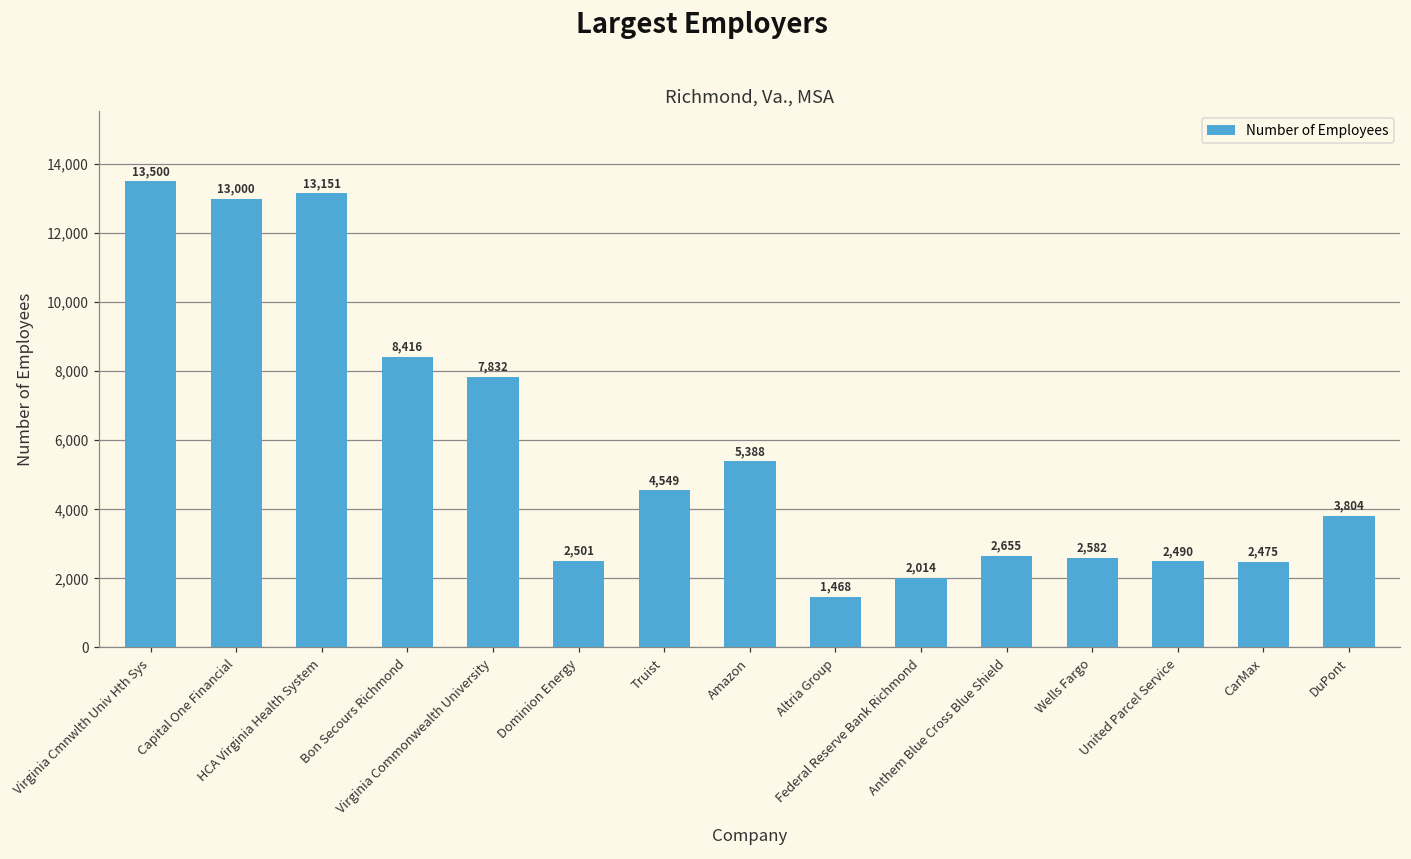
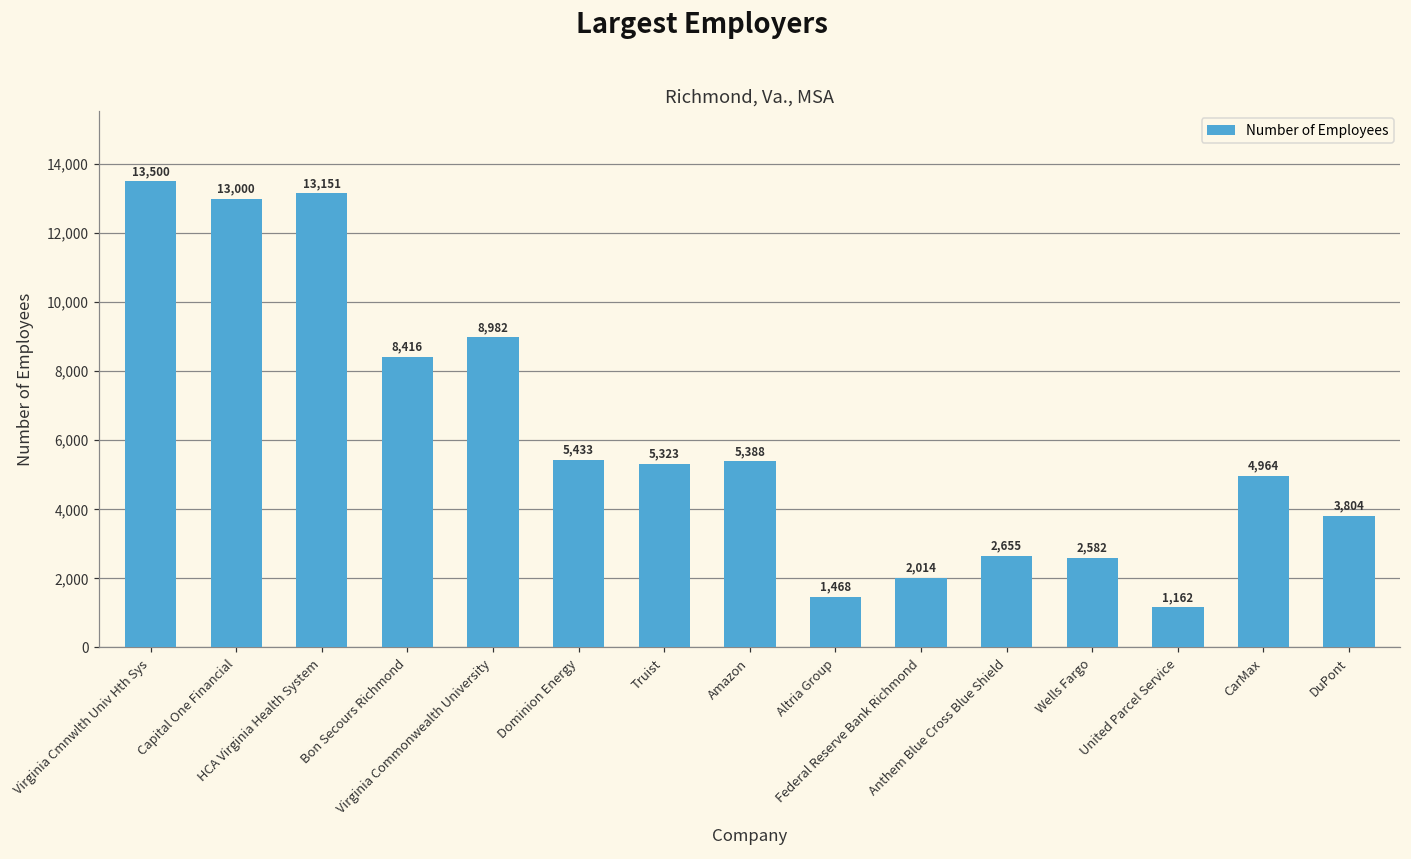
  {
    "Virginia Cmnwlth Univ Hth Sys": "13,500",
    "Capital One Financial": "13,000",
    "HCA Virginia Health System": "13,151",
    "Bon Secours Richmond": "8,416",
-   "Virginia Commonwealth University": "7,832",
-   "Dominion Energy": "2,501",
-   "Truist": "4,549",
+   "Virginia Commonwealth University": "8,982",
+   "Dominion Energy": "5,433",
+   "Truist": "5,323",
    "Amazon": "5,388",
    "Altria Group": "1,468",
    "Federal Reserve Bank Richmond": "2,014",
    "Anthem Blue Cross Blue Shield": "2,655",
    "Wells Fargo": "2,582",
-   "United Parcel Service": "2,490",
-   "CarMax": "2,475",
+   "United Parcel Service": "1,162",
+   "CarMax": "4,964",
    "DuPont": "3,804"
  }
